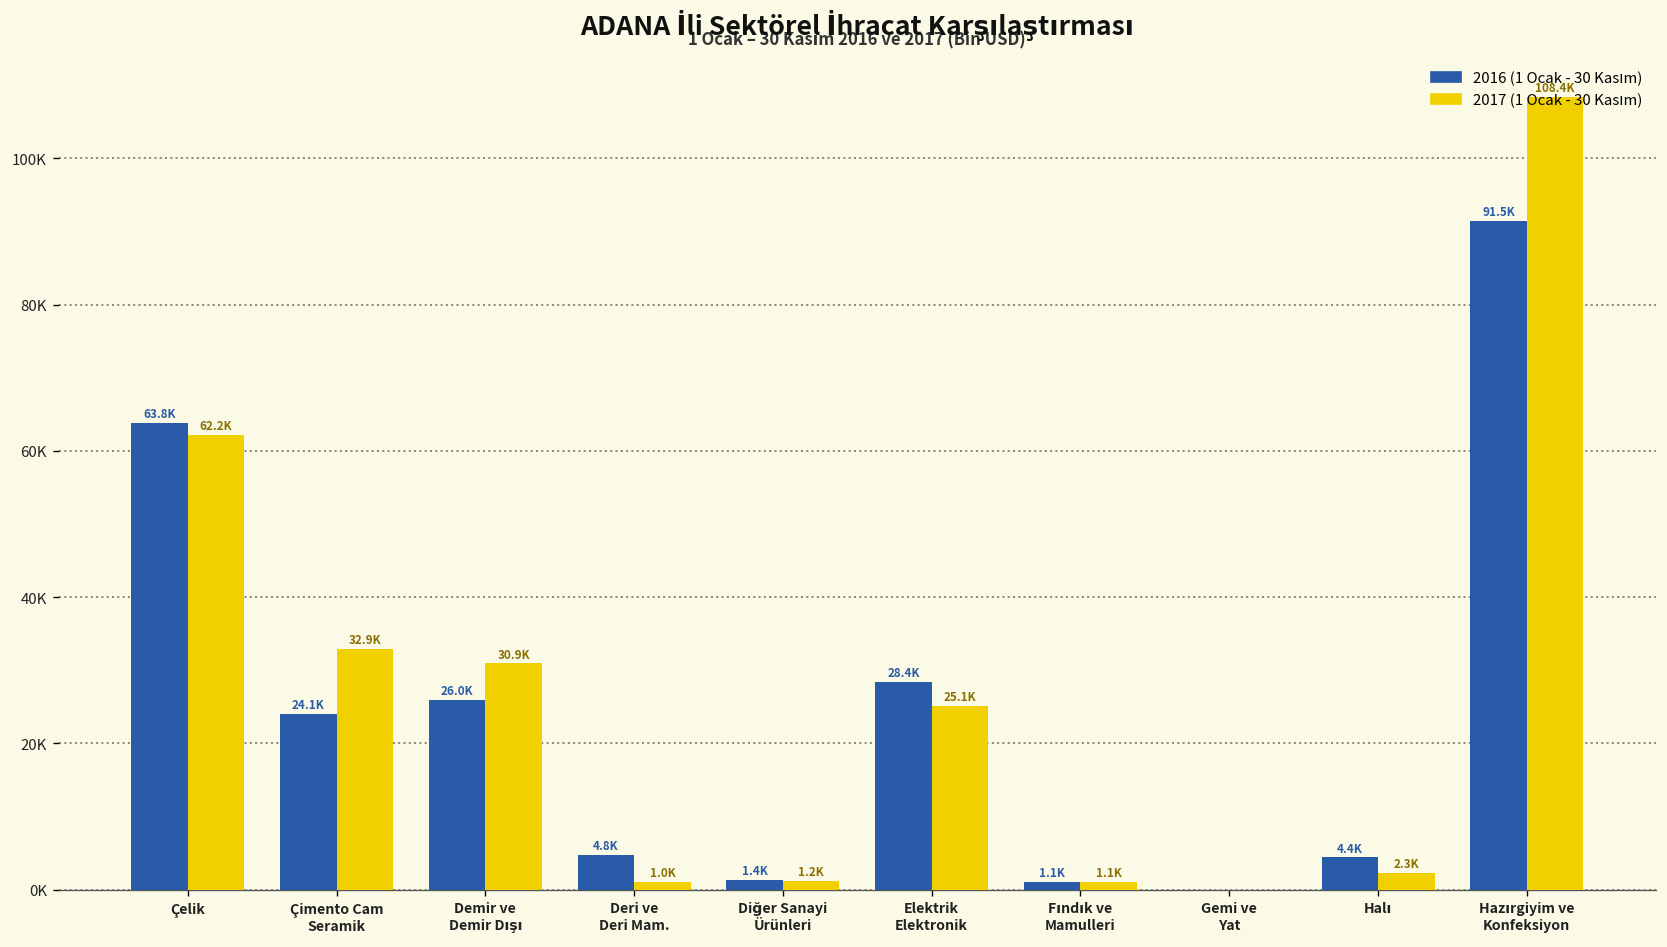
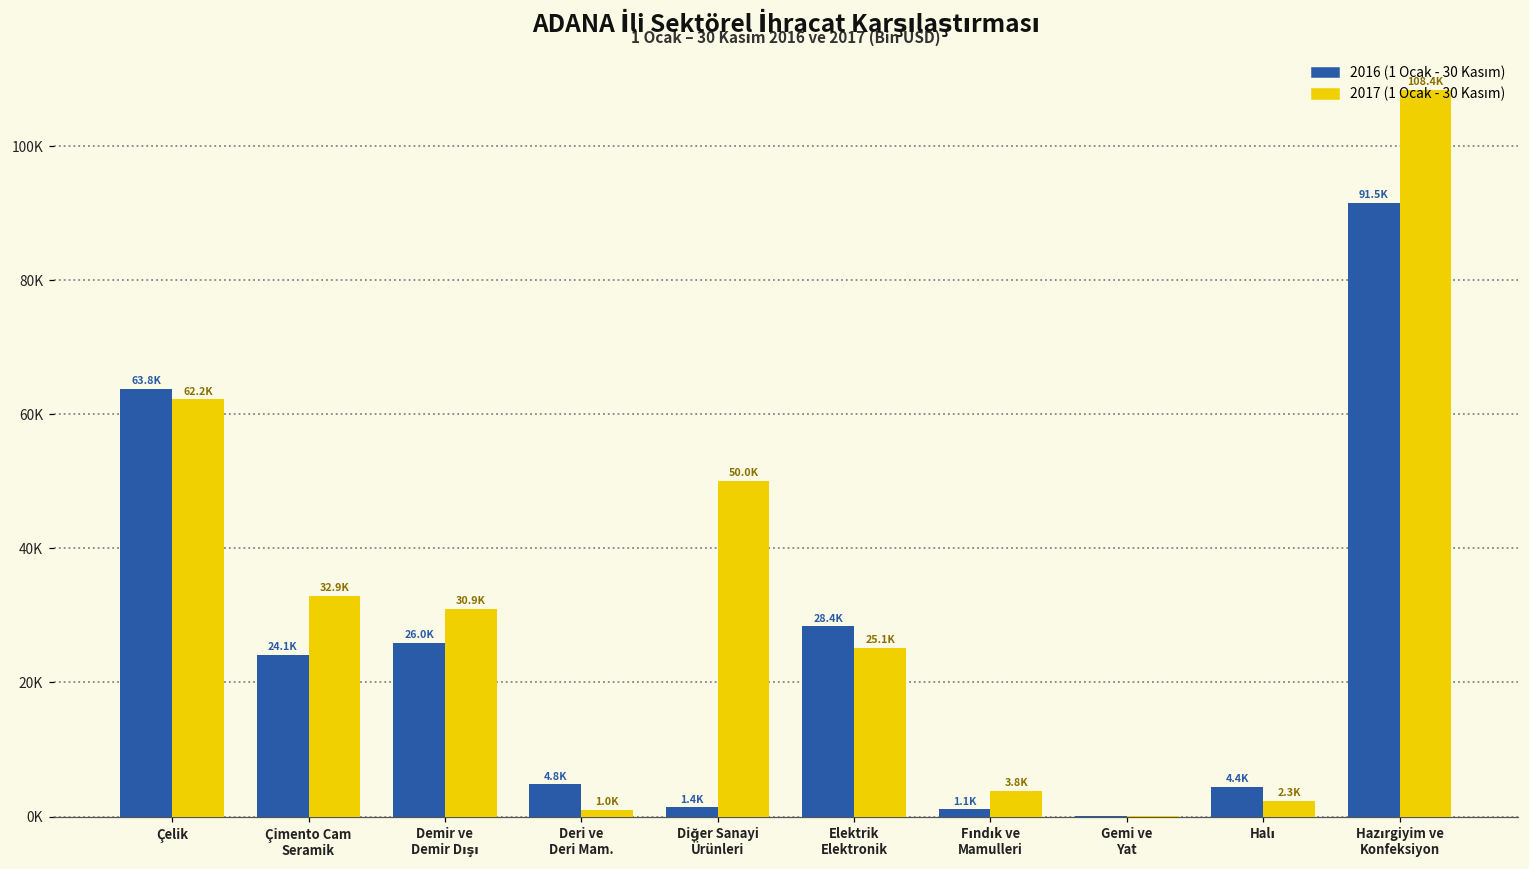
  {
    "2016 (1 Ocak - 30 Kasım)": {
      "Çelik": "63.8K",
      "Çimento Cam Seramik": "24.1K",
      "Demir ve Demir Dışı": "26.0K",
      "Deri ve Deri Mam.": "4.8K",
      "Diğer Sanayi Ürünleri": "1.4K",
      "Elektrik Elektronik": "28.4K",
      "Fındık ve Mamulleri": "1.1K",
      "Halı": "4.4K",
      "Hazırgiyim ve Konfeksiyon": "91.5K"
    },
    "2017 (1 Ocak - 30 Kasım)": {
      "Çelik": "62.2K",
      "Çimento Cam Seramik": "32.9K",
      "Demir ve Demir Dışı": "30.9K",
      "Deri ve Deri Mam.": "1.0K",
-     "Diğer Sanayi Ürünleri": "1.2K",
+     "Diğer Sanayi Ürünleri": "50.0K",
      "Elektrik Elektronik": "25.1K",
-     "Fındık ve Mamulleri": "1.1K",
+     "Fındık ve Mamulleri": "3.8K",
      "Halı": "2.3K",
      "Hazırgiyim ve Konfeksiyon": "108.4K"
    }
  }
